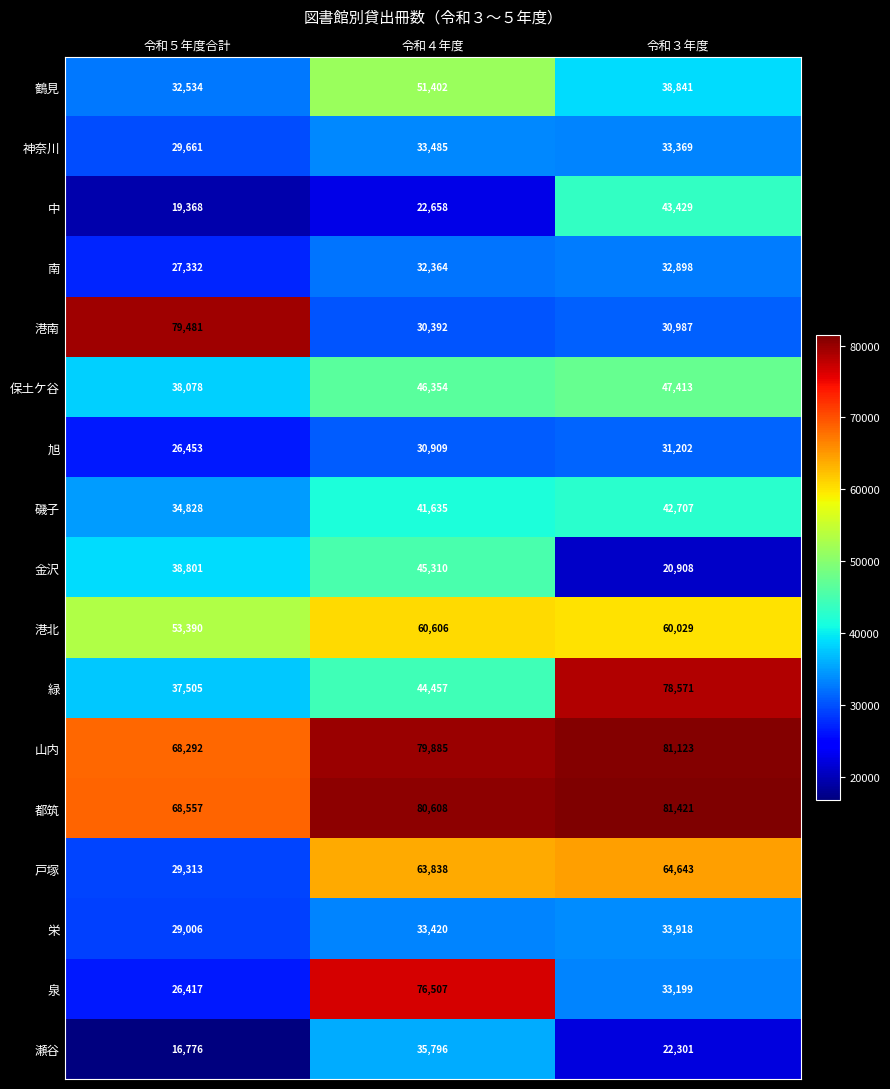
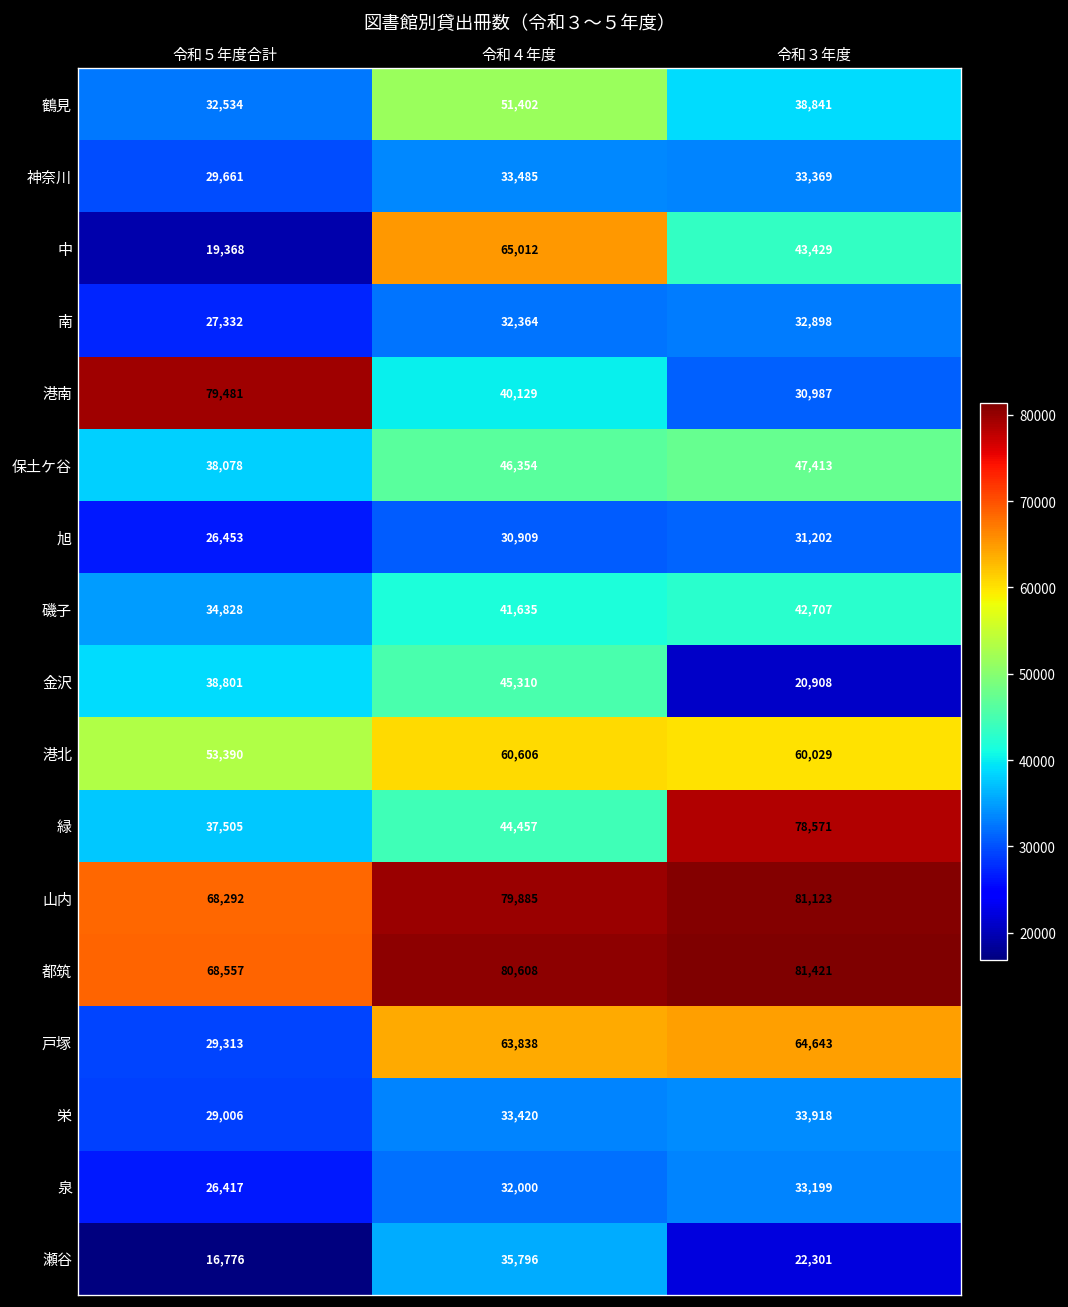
  {
    "鶴見": {
      "令和５年度合計": "32,534",
      "令和４年度": "51,402",
      "令和３年度": "38,841"
    },
    "神奈川": {
      "令和５年度合計": "29,661",
      "令和４年度": "33,485",
      "令和３年度": "33,369"
    },
    "中": {
      "令和５年度合計": "19,368",
-     "令和４年度": "22,658",
+     "令和４年度": "65,012",
      "令和３年度": "43,429"
    },
    "南": {
      "令和５年度合計": "27,332",
      "令和４年度": "32,364",
      "令和３年度": "32,898"
    },
    "港南": {
      "令和５年度合計": "79,481",
-     "令和４年度": "30,392",
+     "令和４年度": "40,129",
      "令和３年度": "30,987"
    },
    "保土ケ谷": {
      "令和５年度合計": "38,078",
      "令和４年度": "46,354",
      "令和３年度": "47,413"
    },
    "旭": {
      "令和５年度合計": "26,453",
      "令和４年度": "30,909",
      "令和３年度": "31,202"
    },
    "磯子": {
      "令和５年度合計": "34,828",
      "令和４年度": "41,635",
      "令和３年度": "42,707"
    },
    "金沢": {
      "令和５年度合計": "38,801",
      "令和４年度": "45,310",
      "令和３年度": "20,908"
    },
    "港北": {
      "令和５年度合計": "53,390",
      "令和４年度": "60,606",
      "令和３年度": "60,029"
    },
    "緑": {
      "令和５年度合計": "37,505",
      "令和４年度": "44,457",
      "令和３年度": "78,571"
    },
    "山内": {
      "令和５年度合計": "68,292",
      "令和４年度": "79,885",
      "令和３年度": "81,123"
    },
    "都筑": {
      "令和５年度合計": "68,557",
      "令和４年度": "80,608",
      "令和３年度": "81,421"
    },
    "戸塚": {
      "令和５年度合計": "29,313",
      "令和４年度": "63,838",
      "令和３年度": "64,643"
    },
    "栄": {
      "令和５年度合計": "29,006",
      "令和４年度": "33,420",
      "令和３年度": "33,918"
    },
    "泉": {
      "令和５年度合計": "26,417",
-     "令和４年度": "76,507",
+     "令和４年度": "32,000",
      "令和３年度": "33,199"
    },
    "瀬谷": {
      "令和５年度合計": "16,776",
      "令和４年度": "35,796",
      "令和３年度": "22,301"
    }
  }
